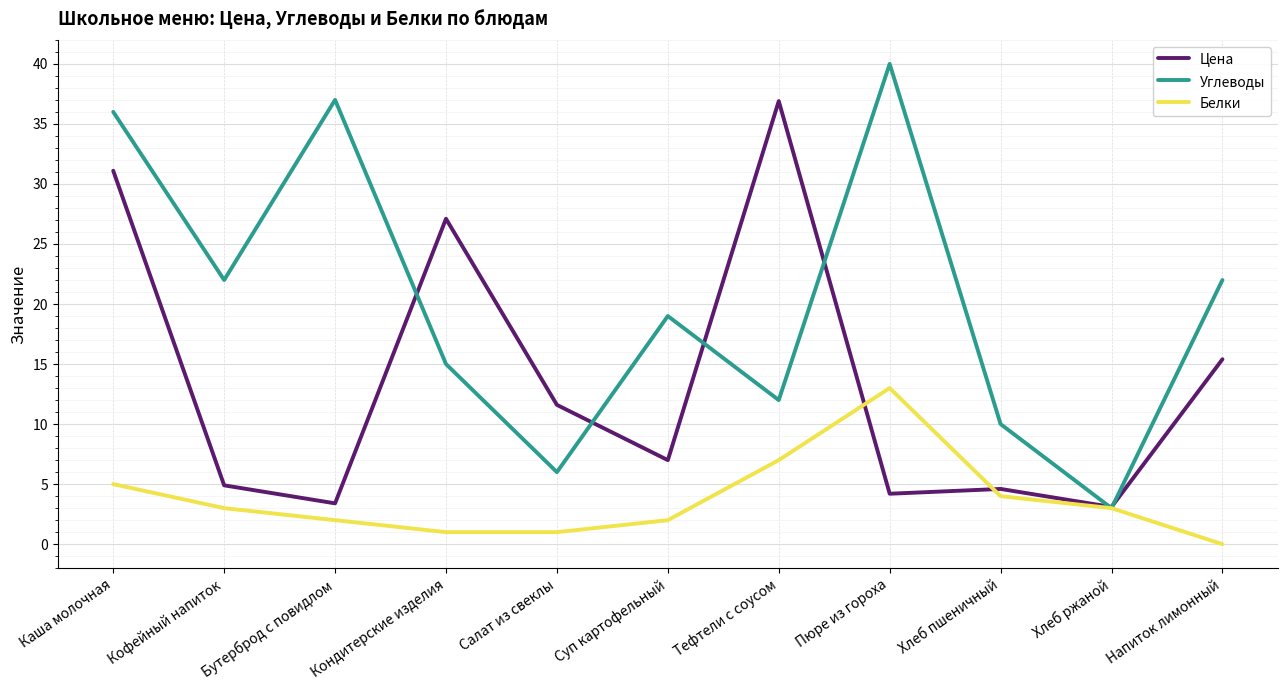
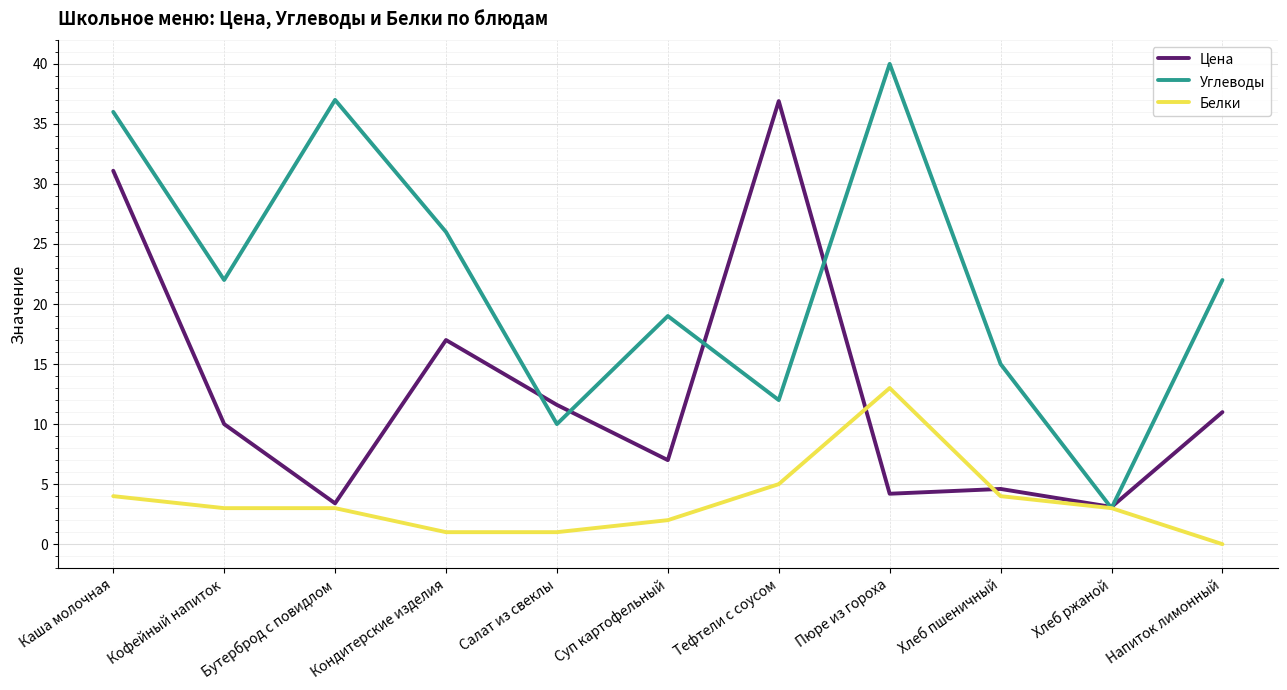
  {
    "Цена": {
      "Каша молочная": 31.1,
-     "Кофейный напиток": 4.9,
+     "Кофейный напиток": 10.0,
      "Бутерброд с повидлом": 3.4,
-     "Кондитерские изделия": 27.1,
+     "Кондитерские изделия": 17.0,
      "Салат из свеклы": 11.6,
      "Суп картофельный": 7.0,
      "Тефтели с соусом": 36.9,
      "Пюре из гороха": 4.2,
      "Хлеб пшеничный": 4.6,
-     "Напиток лимонный": 15.4
+     "Напиток лимонный": 11.0
    },
    "Углеводы": {
      "Каша молочная": 36,
      "Кофейный напиток": 22,
      "Бутерброд с повидлом": 37,
-     "Кондитерские изделия": 15,
-     "Салат из свеклы": 6,
+     "Кондитерские изделия": 26,
+     "Салат из свеклы": 10,
      "Суп картофельный": 19,
      "Тефтели с соусом": 12,
      "Пюре из гороха": 40,
-     "Хлеб пшеничный": 10,
+     "Хлеб пшеничный": 15,
      "Напиток лимонный": 22
    },
    "Белки": {
-     "Каша молочная": 5,
+     "Каша молочная": 4,
      "Кофейный напиток": 3,
-     "Бутерброд с повидлом": 2,
+     "Бутерброд с повидлом": 3,
      "Кондитерские изделия": 1,
      "Салат из свеклы": 1,
      "Суп картофельный": 2,
-     "Тефтели с соусом": 7,
+     "Тефтели с соусом": 5,
      "Пюре из гороха": 13,
      "Хлеб пшеничный": 4,
      "Напиток лимонный": 0
    }
  }
